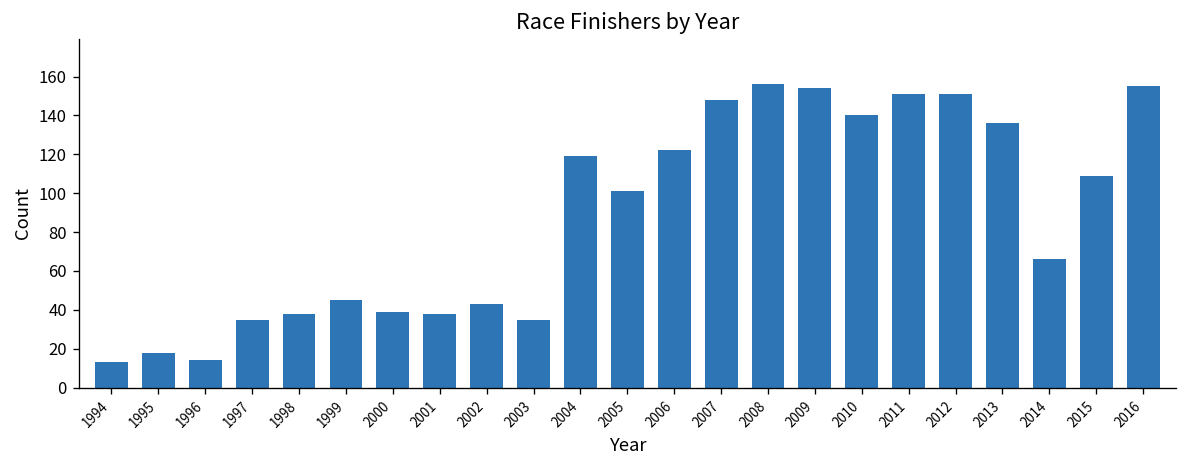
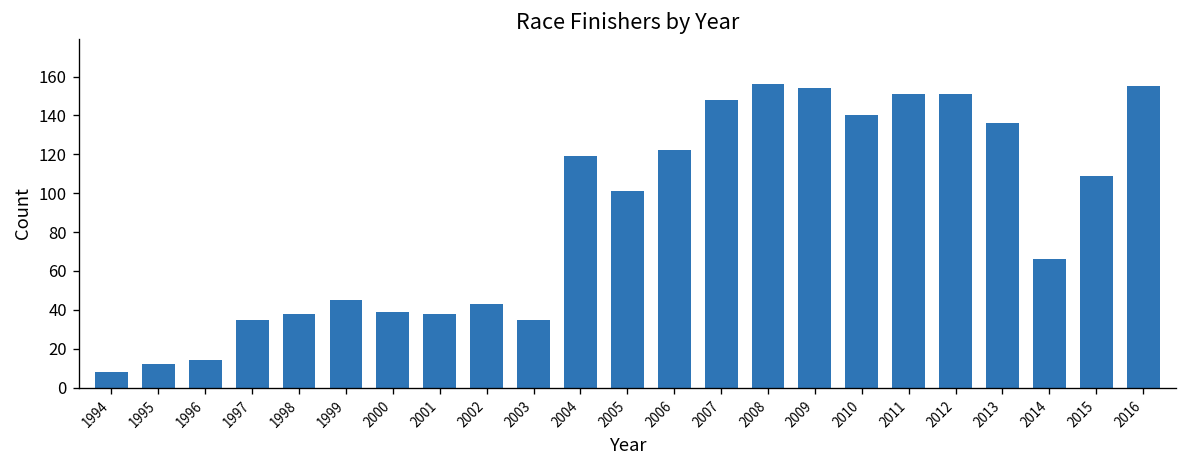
  {
-   "1994": 13,
-   "1995": 18,
+   "1994": 8,
+   "1995": 12,
    "1996": 14,
    "1997": 35,
    "1998": 38,
    "1999": 45,
    "2000": 39,
    "2001": 38,
    "2002": 43,
    "2003": 35,
    "2004": 119,
    "2005": 101,
    "2006": 122,
    "2007": 148,
    "2008": 156,
    "2009": 154,
    "2010": 140,
    "2011": 151,
    "2012": 151,
    "2013": 136,
    "2014": 66,
    "2015": 109,
    "2016": 155
  }
